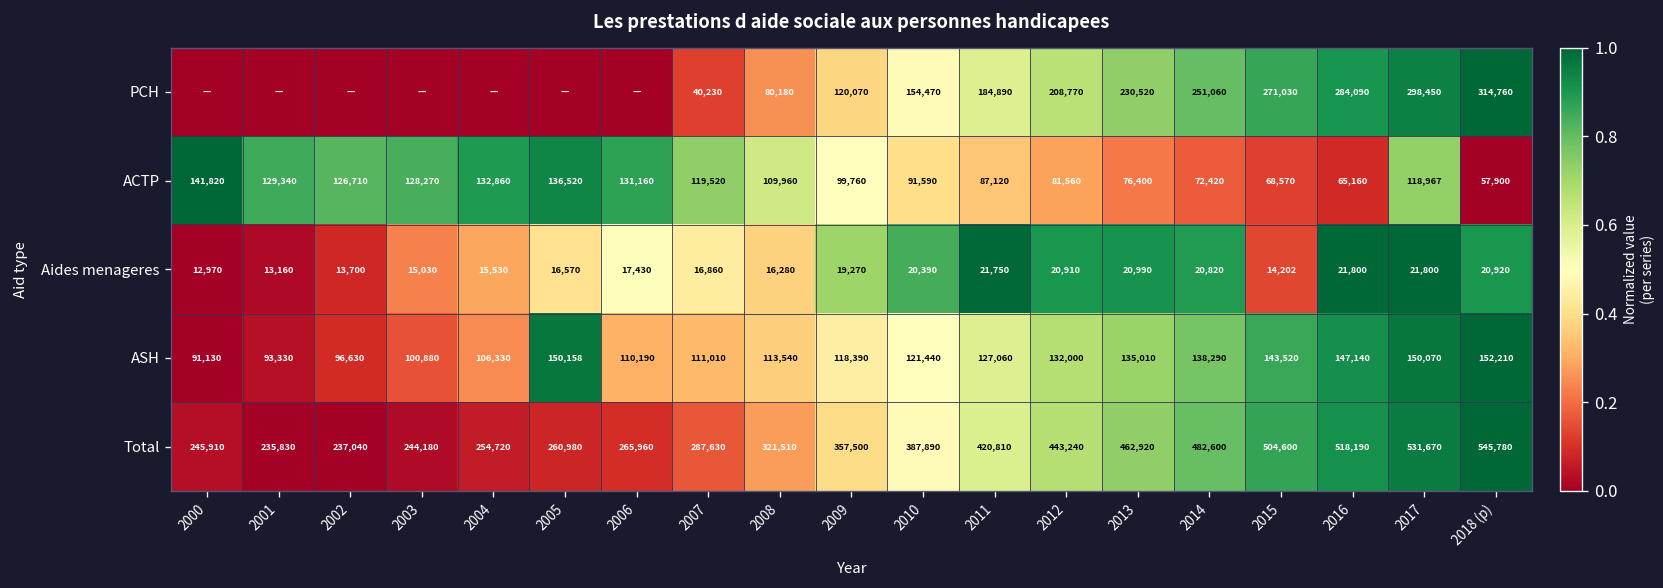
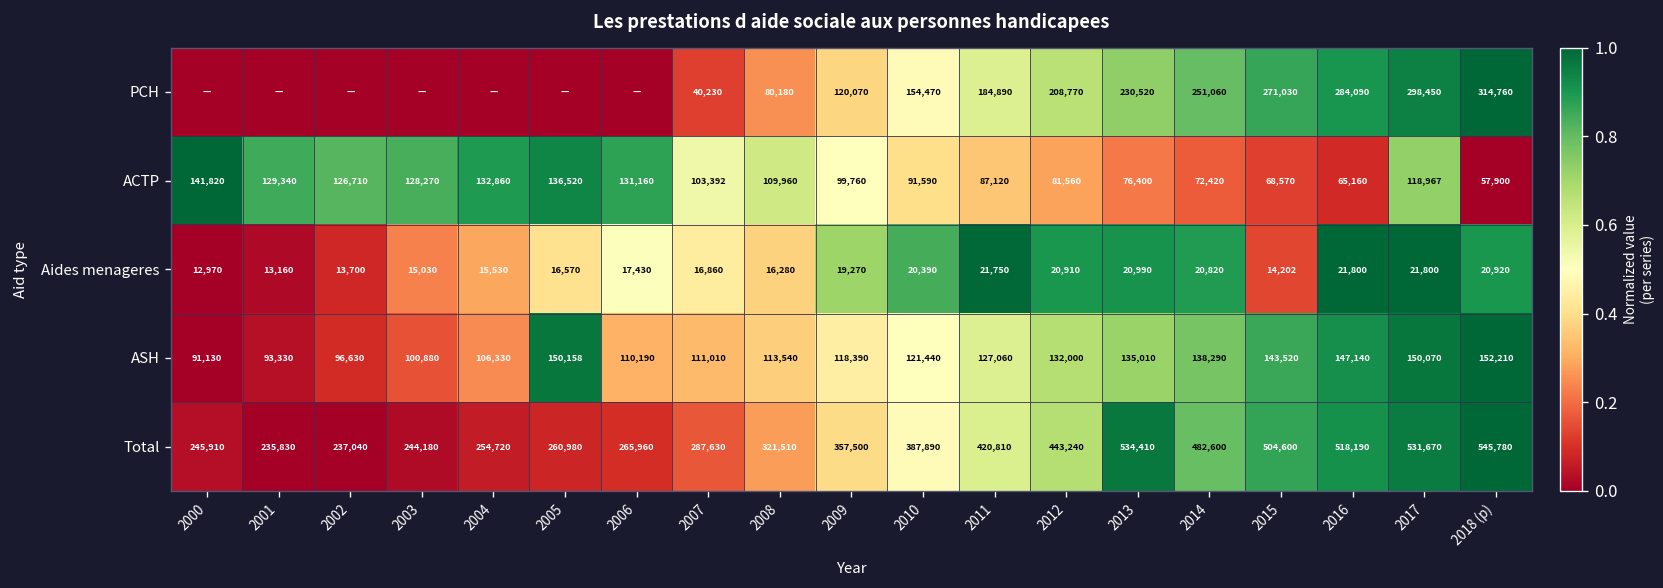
  {
    "PCH": {
      "2007": "40,230",
      "2008": "80,180",
      "2009": "120,070",
      "2010": "154,470",
      "2011": "184,890",
      "2012": "208,770",
      "2013": "230,520",
      "2014": "251,060",
      "2015": "271,030",
      "2016": "284,090",
      "2017": "298,450",
      "2018 (p)": "314,760"
    },
    "ACTP": {
      "2000": "141,820",
      "2001": "129,340",
      "2002": "126,710",
      "2003": "128,270",
      "2004": "132,860",
      "2005": "136,520",
      "2006": "131,160",
-     "2007": "119,520",
+     "2007": "103,392",
      "2008": "109,960",
      "2009": "99,760",
      "2010": "91,590",
      "2011": "87,120",
      "2012": "81,560",
      "2013": "76,400",
      "2014": "72,420",
      "2015": "68,570",
      "2016": "65,160",
      "2017": "118,967",
      "2018 (p)": "57,900"
    },
    "Aides menageres": {
      "2000": "12,970",
      "2001": "13,160",
      "2002": "13,700",
      "2003": "15,030",
      "2004": "15,530",
      "2005": "16,570",
      "2006": "17,430",
      "2007": "16,860",
      "2008": "16,280",
      "2009": "19,270",
      "2010": "20,390",
      "2011": "21,750",
      "2012": "20,910",
      "2013": "20,990",
      "2014": "20,820",
      "2015": "14,202",
      "2016": "21,800",
      "2017": "21,800",
      "2018 (p)": "20,920"
    },
    "ASH": {
      "2000": "91,130",
      "2001": "93,330",
      "2002": "96,630",
      "2003": "100,880",
      "2004": "106,330",
      "2005": "150,158",
      "2006": "110,190",
      "2007": "111,010",
      "2008": "113,540",
      "2009": "118,390",
      "2010": "121,440",
      "2011": "127,060",
      "2012": "132,000",
      "2013": "135,010",
      "2014": "138,290",
      "2015": "143,520",
      "2016": "147,140",
      "2017": "150,070",
      "2018 (p)": "152,210"
    },
    "Total": {
      "2000": "245,910",
      "2001": "235,830",
      "2002": "237,040",
      "2003": "244,180",
      "2004": "254,720",
      "2005": "260,980",
      "2006": "265,960",
      "2007": "287,630",
      "2008": "321,510",
      "2009": "357,500",
      "2010": "387,890",
      "2011": "420,810",
      "2012": "443,240",
-     "2013": "462,920",
+     "2013": "534,410",
      "2014": "482,600",
      "2015": "504,600",
      "2016": "518,190",
      "2017": "531,670",
      "2018 (p)": "545,780"
    }
  }
